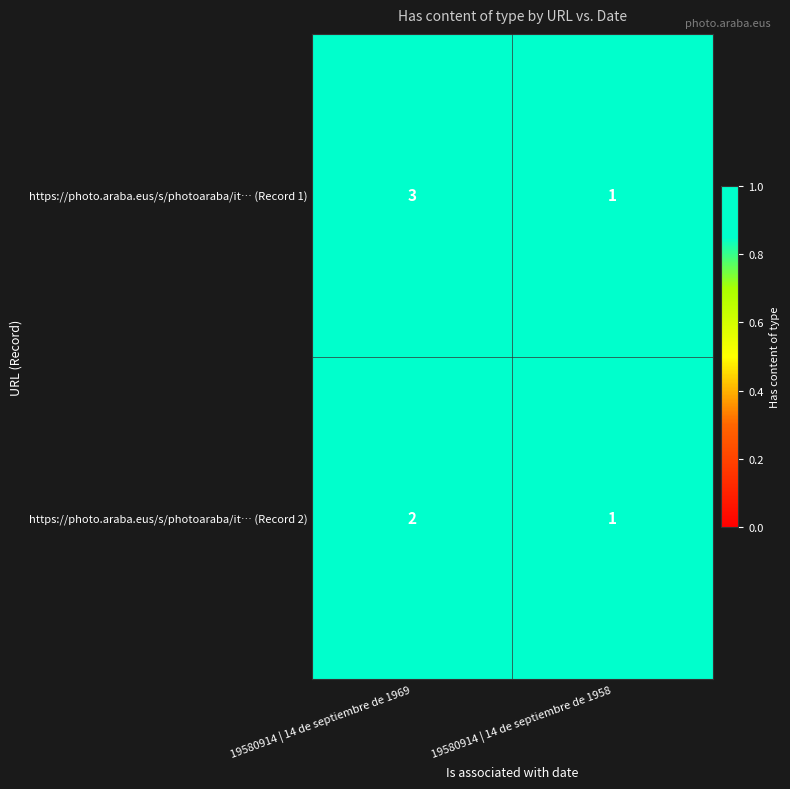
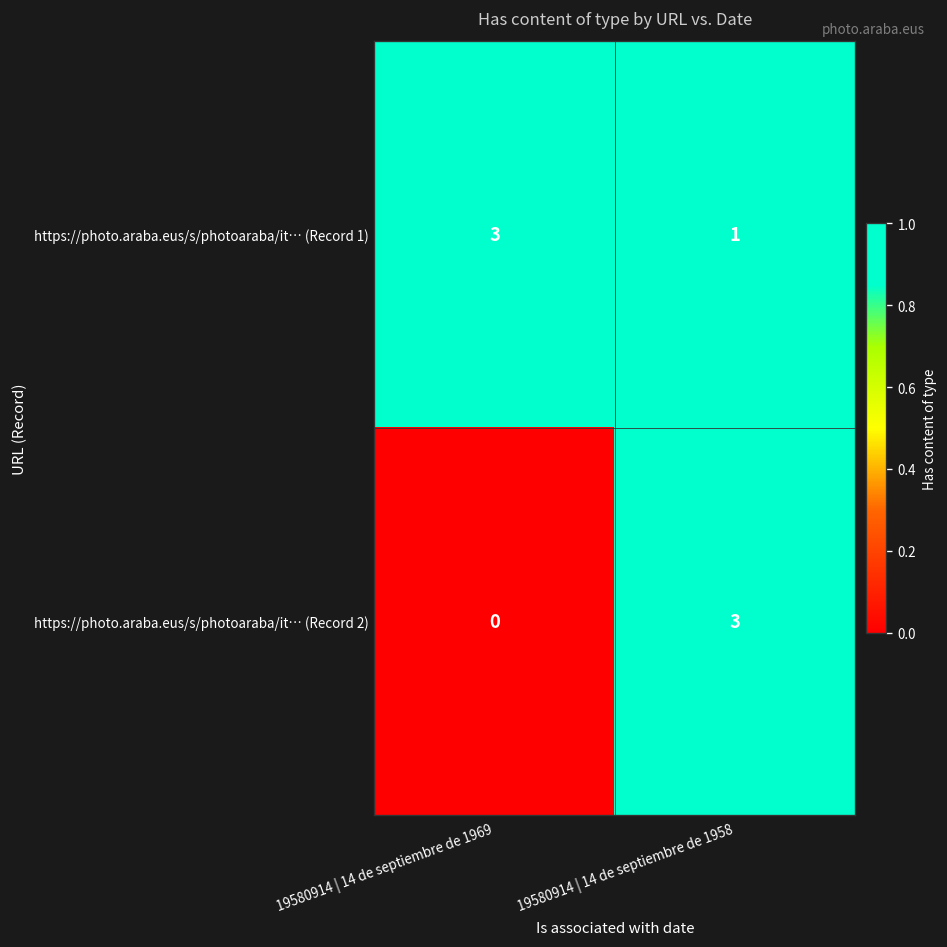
  {
    "https://photo.araba.eus/s/photoaraba/it… (Record 1)": {
      "19580914 | 14 de septiembre de 1969": 3,
      "19580914 | 14 de septiembre de 1958": 1
    },
    "https://photo.araba.eus/s/photoaraba/it… (Record 2)": {
-     "19580914 | 14 de septiembre de 1969": 2,
-     "19580914 | 14 de septiembre de 1958": 1
+     "19580914 | 14 de septiembre de 1969": 0,
+     "19580914 | 14 de septiembre de 1958": 3
    }
  }
